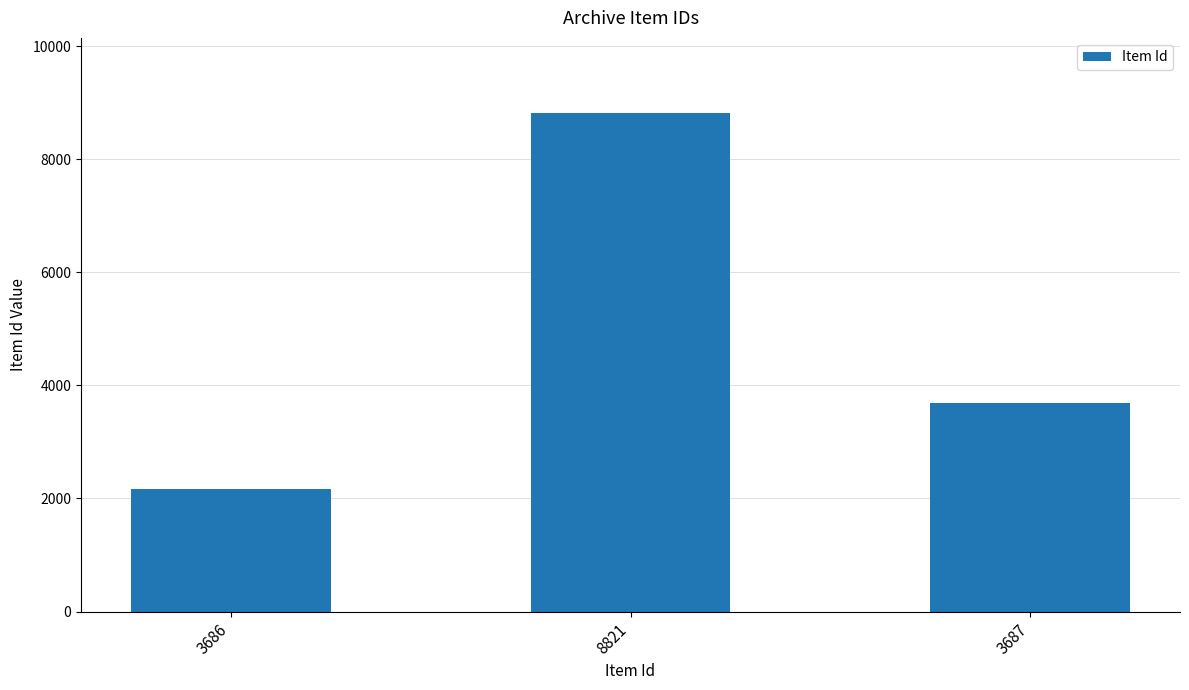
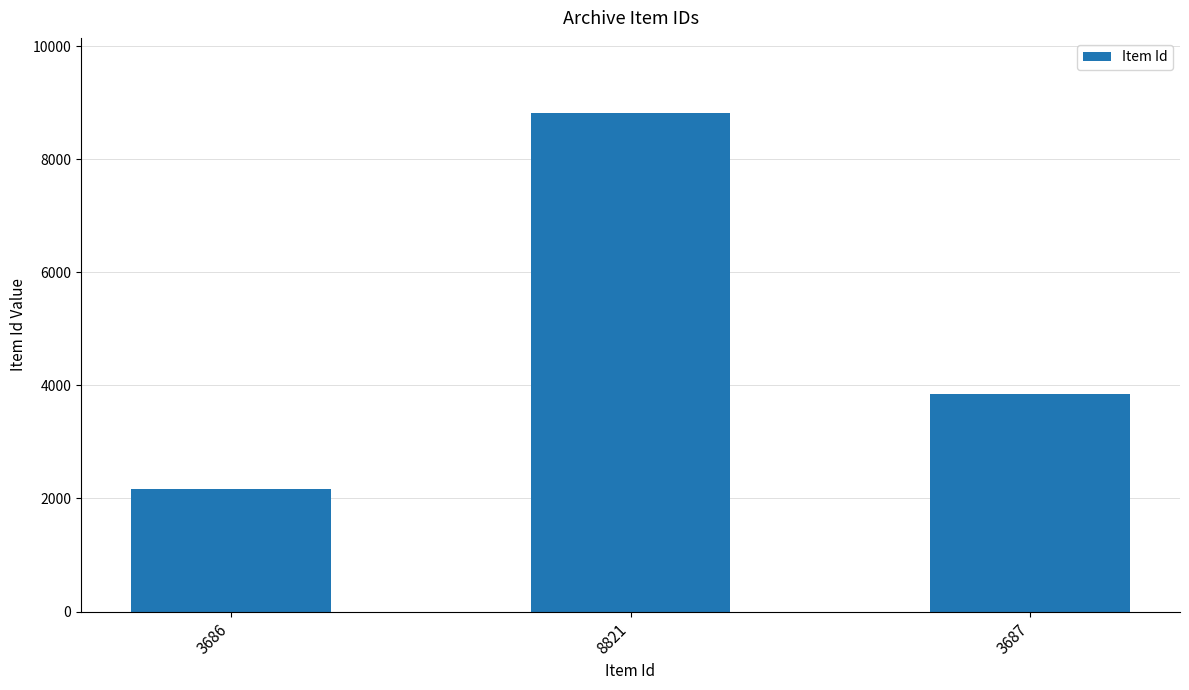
  {
    "3686": 2200,
    "8821": 8800,
-   "3687": 3700
+   "3687": 3900
  }
